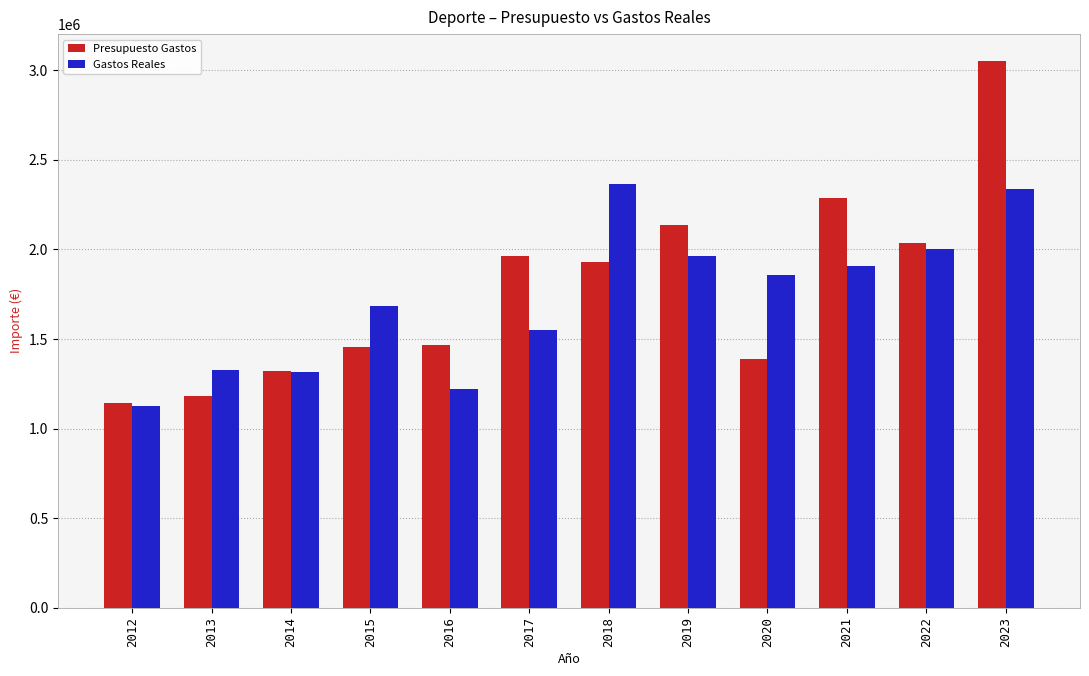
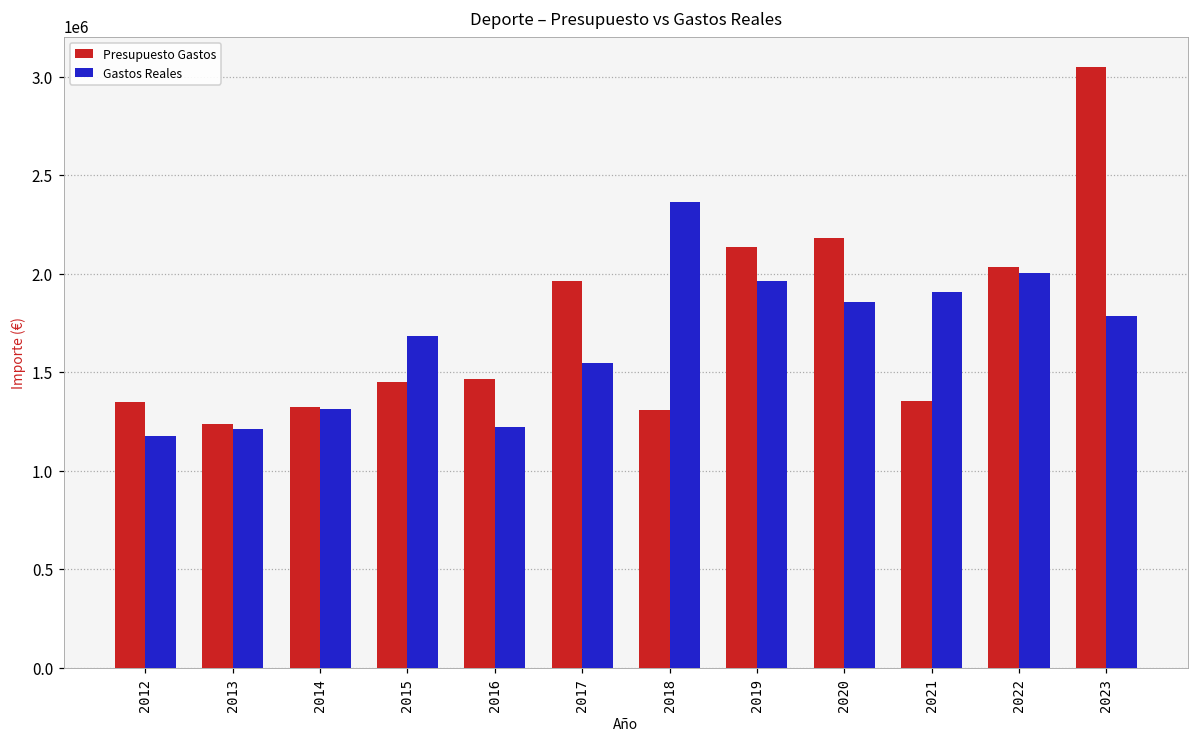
  {
    "Presupuesto Gastos": {
-     "2012": 1140000,
-     "2013": 1180000,
+     "2012": 1350000,
+     "2013": 1240000,
      "2014": 1320000,
      "2015": 1450000,
      "2016": 1470000,
      "2017": 1960000,
-     "2018": 1930000,
+     "2018": 1310000,
      "2019": 2140000,
-     "2020": 1390000,
-     "2021": 2290000,
+     "2020": 2180000,
+     "2021": 1350000,
      "2022": 2030000,
      "2023": 3050000
    },
    "Gastos Reales": {
-     "2012": 1120000,
-     "2013": 1330000,
+     "2012": 1180000,
+     "2013": 1210000,
      "2014": 1310000,
      "2015": 1680000,
      "2016": 1220000,
      "2017": 1550000,
      "2018": 2360000,
      "2019": 1960000,
      "2020": 1860000,
      "2021": 1910000,
      "2022": 2000000,
-     "2023": 2340000
+     "2023": 1780000
    }
  }
